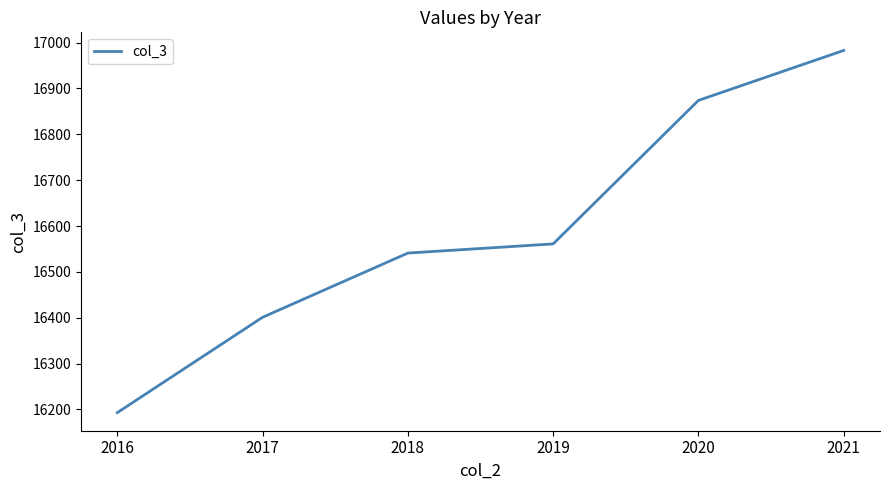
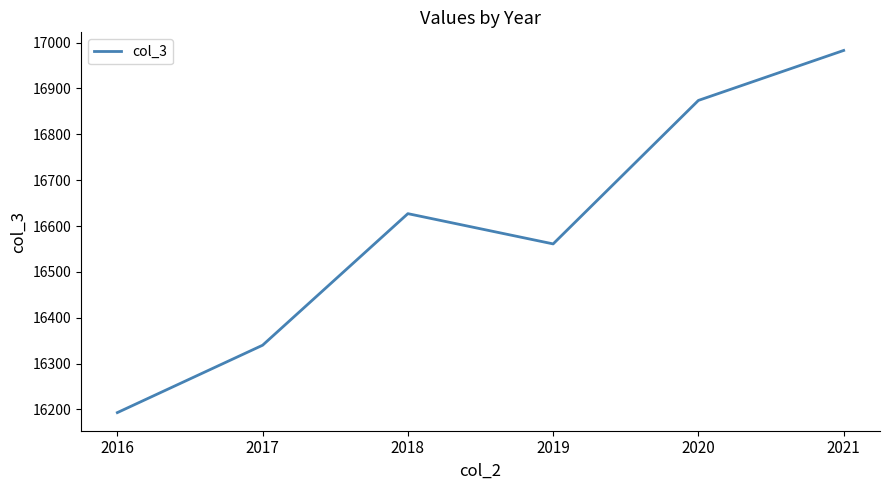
  {
    "2016": 16190,
-   "2017": 16400,
-   "2018": 16540,
+   "2017": 16340,
+   "2018": 16630,
    "2019": 16560,
    "2020": 16870,
    "2021": 16980
  }
